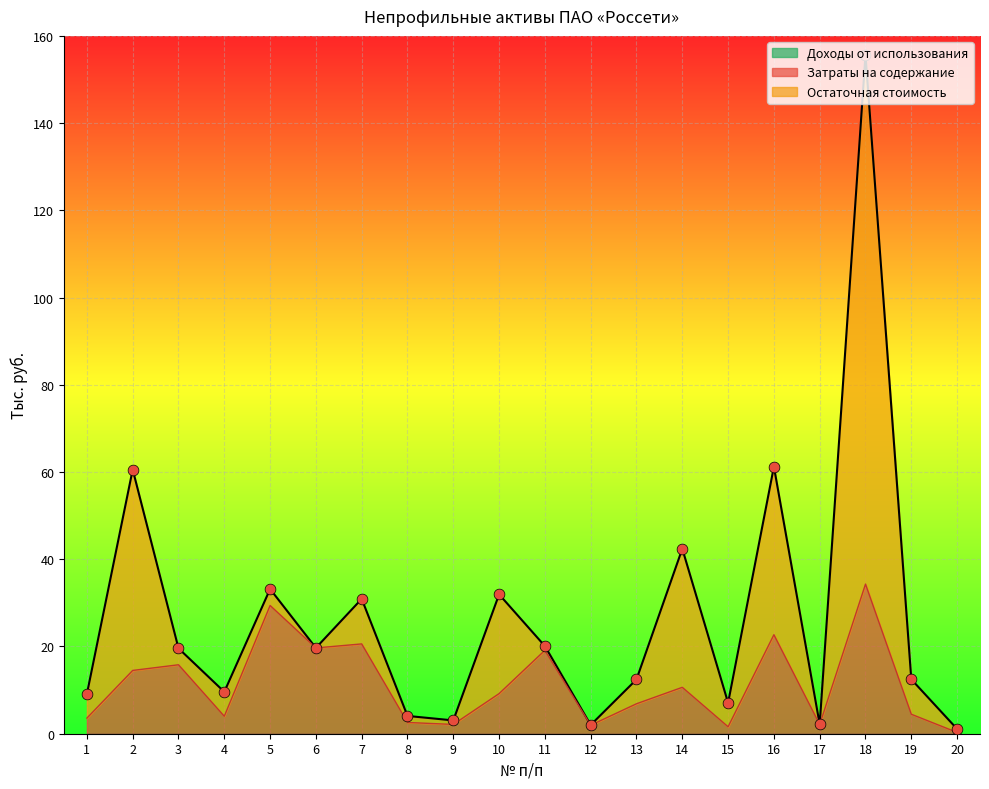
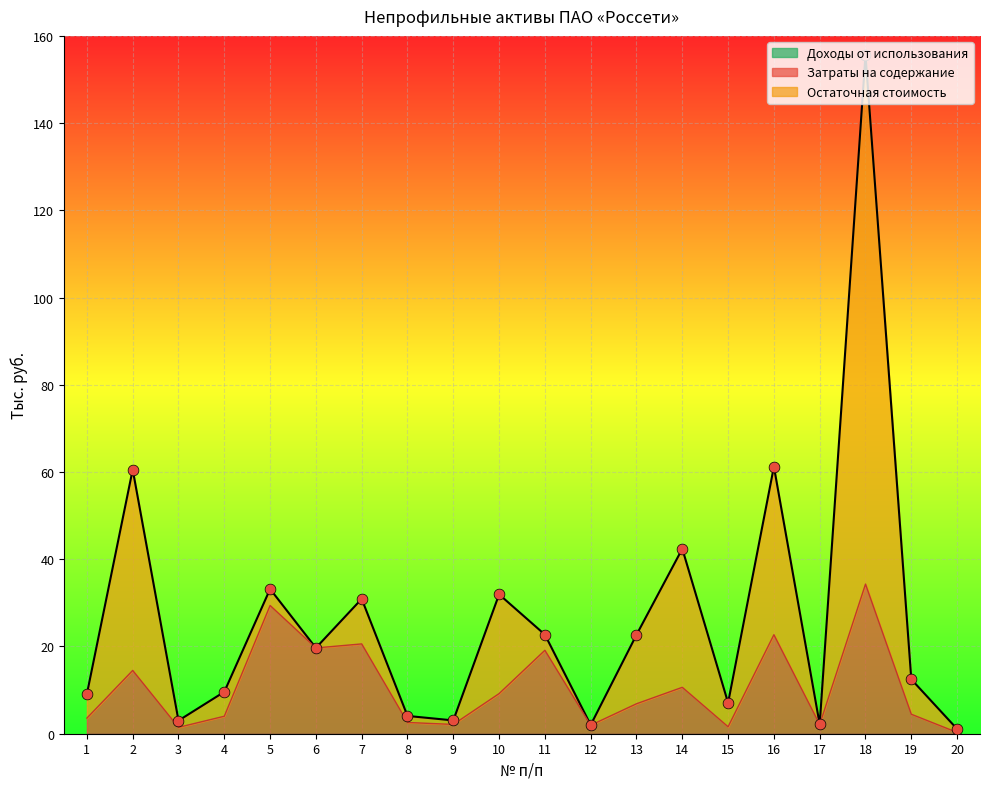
  {
    "Доходы от использования": {
      "1": 0,
      "2": 0,
      "3": 0,
      "4": 0,
      "5": 0,
      "6": 0,
      "7": 0,
      "8": 0,
      "9": 0,
      "10": 0,
      "11": 0,
      "12": 0,
      "13": 0,
      "14": 0,
      "15": 0,
      "16": 0,
      "17": 0,
      "18": 0,
      "19": 0
    },
    "Затраты на содержание": {
      "1": 4,
      "2": 15,
-     "3": 16,
+     "3": 1,
      "4": 4,
      "5": 29,
      "7": 21,
      "8": 3,
      "9": 2,
      "10": 9,
      "11": 19,
      "13": 7,
      "14": 11,
      "15": 2,
      "16": 23,
      "18": 34,
      "19": 4
    },
    "Остаточная стоимость": {
      "1": 6,
      "2": 46,
-     "3": 4,
+     "3": 2,
      "4": 6,
      "5": 4,
      "7": 10,
      "8": 2,
      "9": 1,
      "10": 23,
-     "11": 1,
-     "13": 6,
+     "11": 4,
+     "13": 16,
      "14": 32,
      "15": 5,
      "16": 39,
      "19": 8,
      "20": 1
    }
  }
